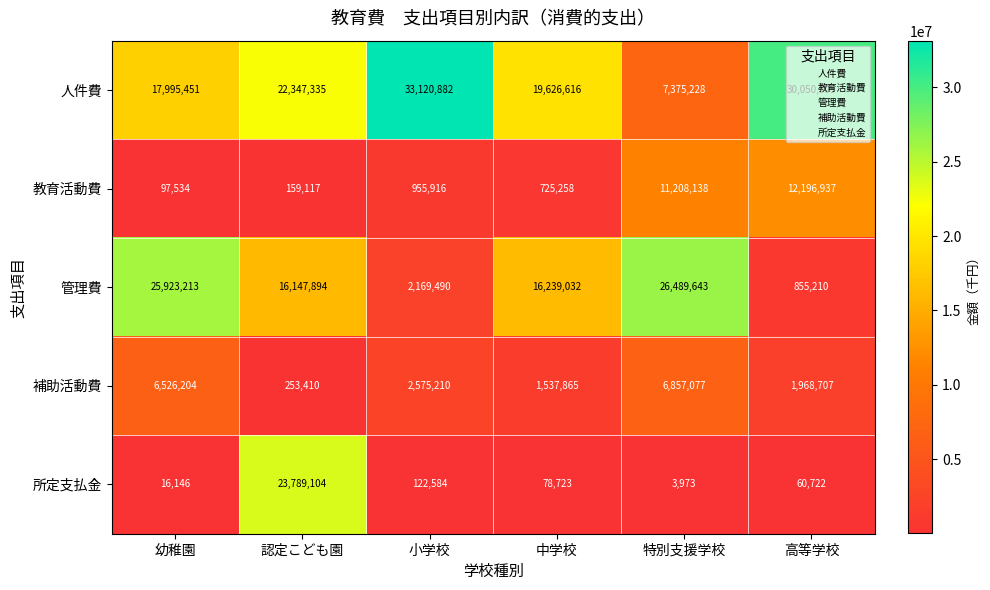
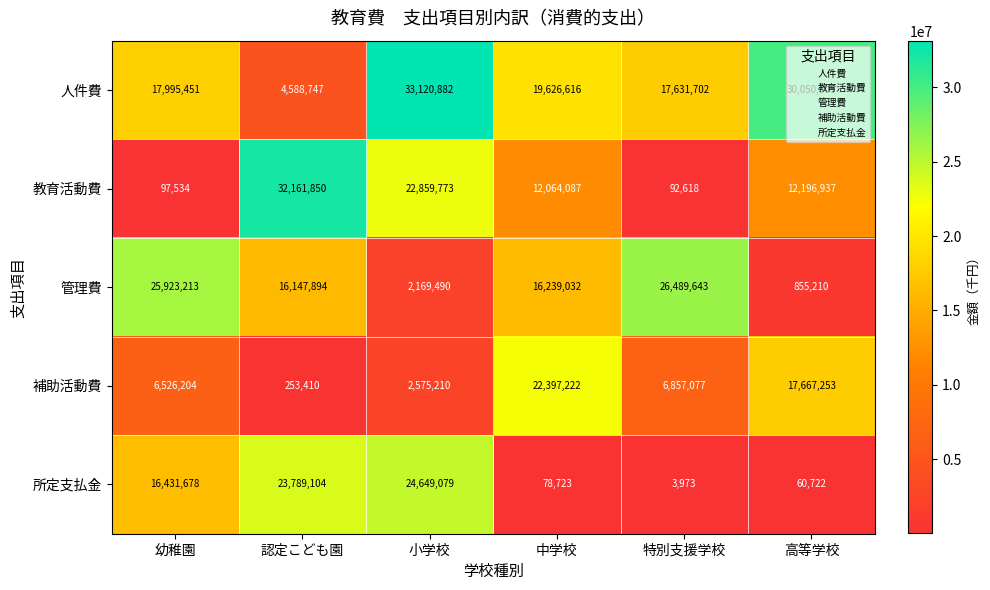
  {
    "人件費": {
      "幼稚園": "17,995,451",
-     "認定こども園": "22,347,335",
+     "認定こども園": "4,588,747",
      "小学校": "33,120,882",
      "中学校": "19,626,616",
-     "特別支援学校": "7,375,228"
+     "特別支援学校": "17,631,702"
    },
    "教育活動費": {
      "幼稚園": "97,534",
-     "認定こども園": "159,117",
-     "小学校": "955,916",
-     "中学校": "725,258",
-     "特別支援学校": "11,208,138",
+     "認定こども園": "32,161,850",
+     "小学校": "22,859,773",
+     "中学校": "12,064,087",
+     "特別支援学校": "92,618",
      "高等学校": "12,196,937"
    },
    "管理費": {
      "幼稚園": "25,923,213",
      "認定こども園": "16,147,894",
      "小学校": "2,169,490",
      "中学校": "16,239,032",
      "特別支援学校": "26,489,643",
      "高等学校": "855,210"
    },
    "補助活動費": {
      "幼稚園": "6,526,204",
      "認定こども園": "253,410",
      "小学校": "2,575,210",
-     "中学校": "1,537,865",
+     "中学校": "22,397,222",
      "特別支援学校": "6,857,077",
-     "高等学校": "1,968,707"
+     "高等学校": "17,667,253"
    },
    "所定支払金": {
-     "幼稚園": "16,146",
+     "幼稚園": "16,431,678",
      "認定こども園": "23,789,104",
-     "小学校": "122,584",
+     "小学校": "24,649,079",
      "中学校": "78,723",
      "特別支援学校": "3,973",
      "高等学校": "60,722"
    }
  }
